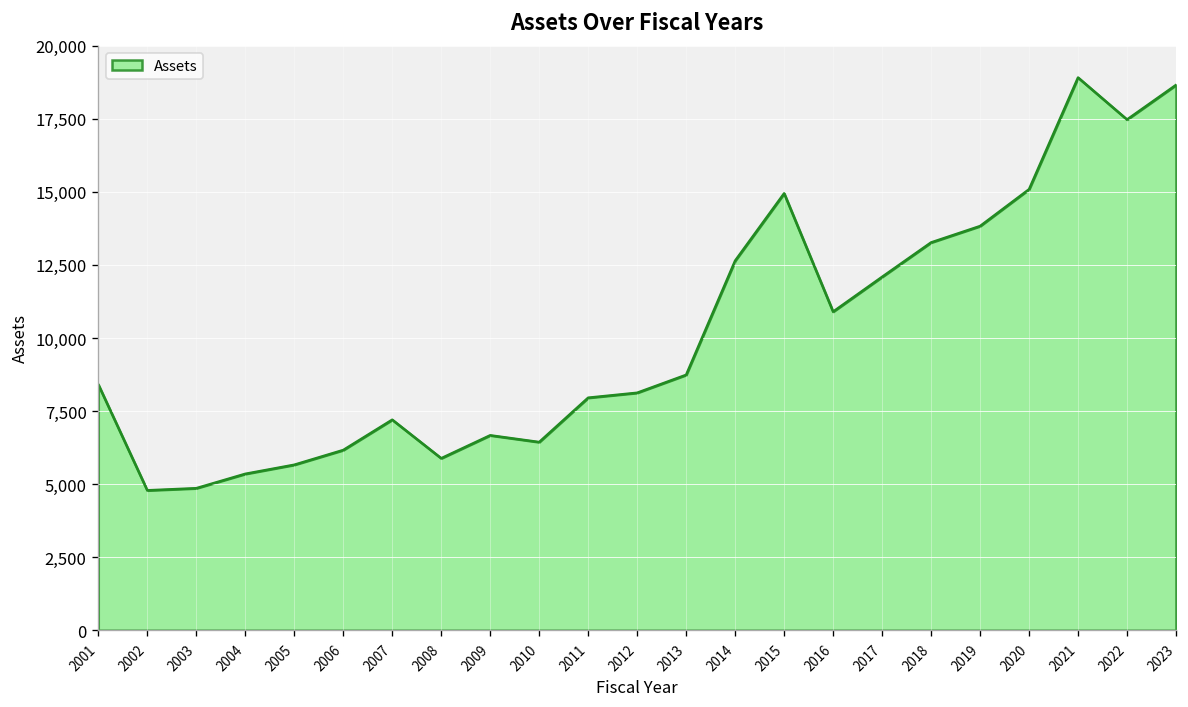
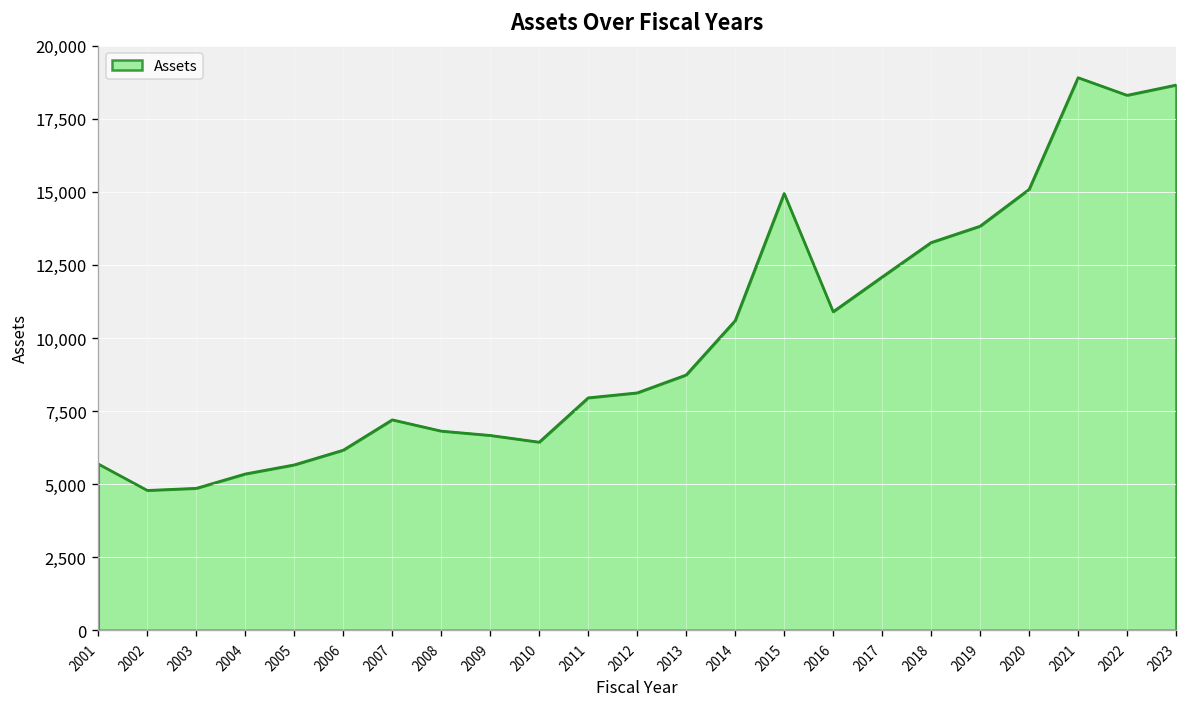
  {
-   "2001": "8,400",
+   "2001": "5,700",
    "2002": "4,800",
    "2003": "4,900",
    "2004": "5,400",
    "2005": "5,700",
    "2006": "6,200",
    "2007": "7,200",
-   "2008": "5,900",
+   "2008": "6,800",
    "2009": "6,700",
    "2010": "6,400",
    "2011": "8,000",
    "2012": "8,100",
    "2013": "8,700",
-   "2014": "12,600",
+   "2014": "10,600",
    "2015": "14,900",
    "2016": "10,900",
    "2017": "12,100",
    "2018": "13,300",
    "2019": "13,800",
    "2020": "15,100",
    "2021": "18,900",
-   "2022": "17,500",
+   "2022": "18,300",
    "2023": "18,700"
  }
